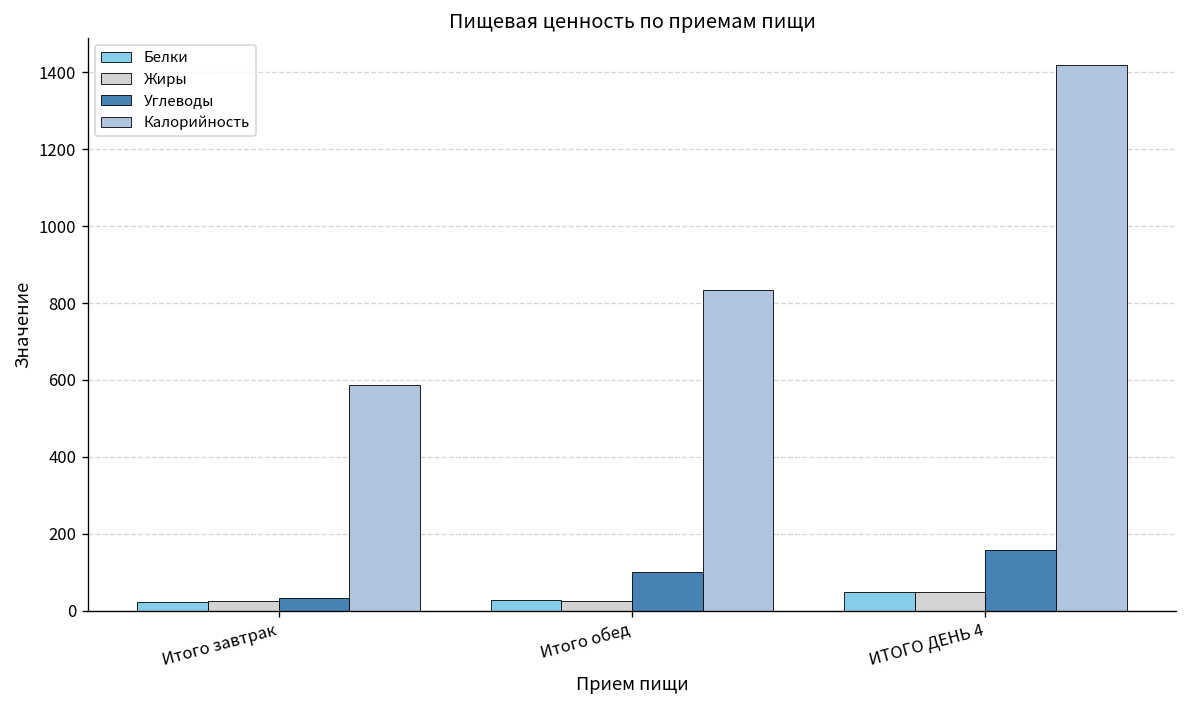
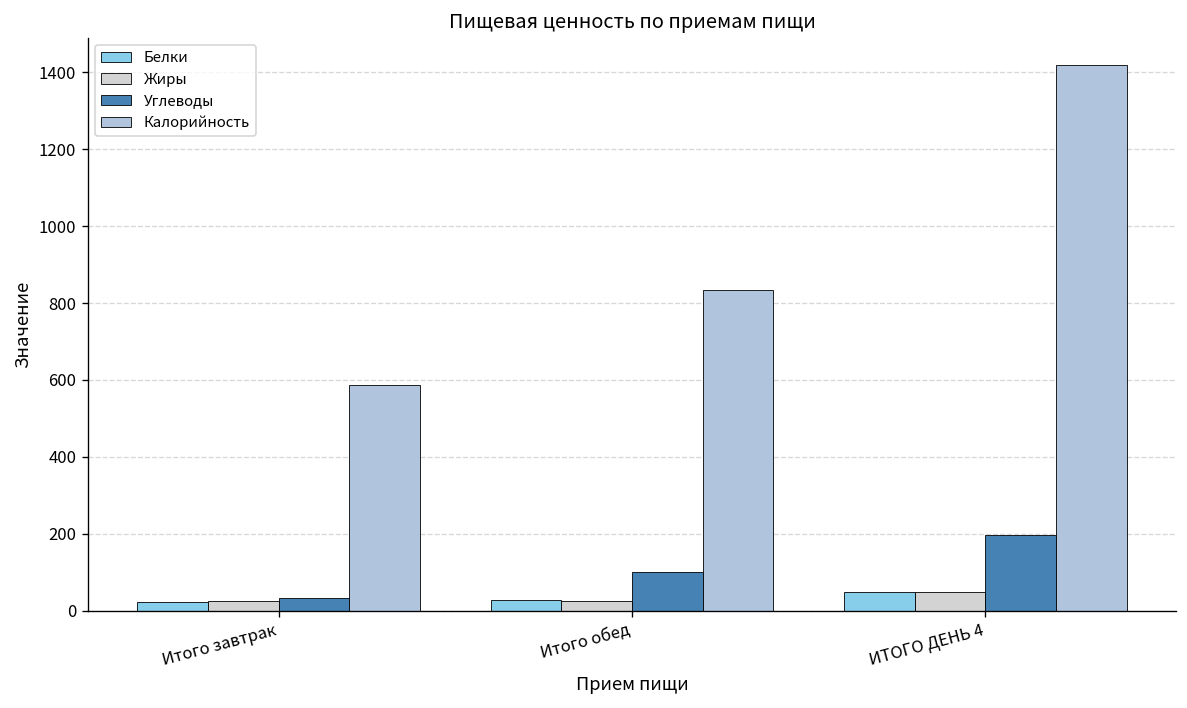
  {
    "Углеводы": {
      "Итого завтрак": 30,
      "Итого обед": 100,
-     "ИТОГО ДЕНЬ 4": 160
+     "ИТОГО ДЕНЬ 4": 200
    }
  }
